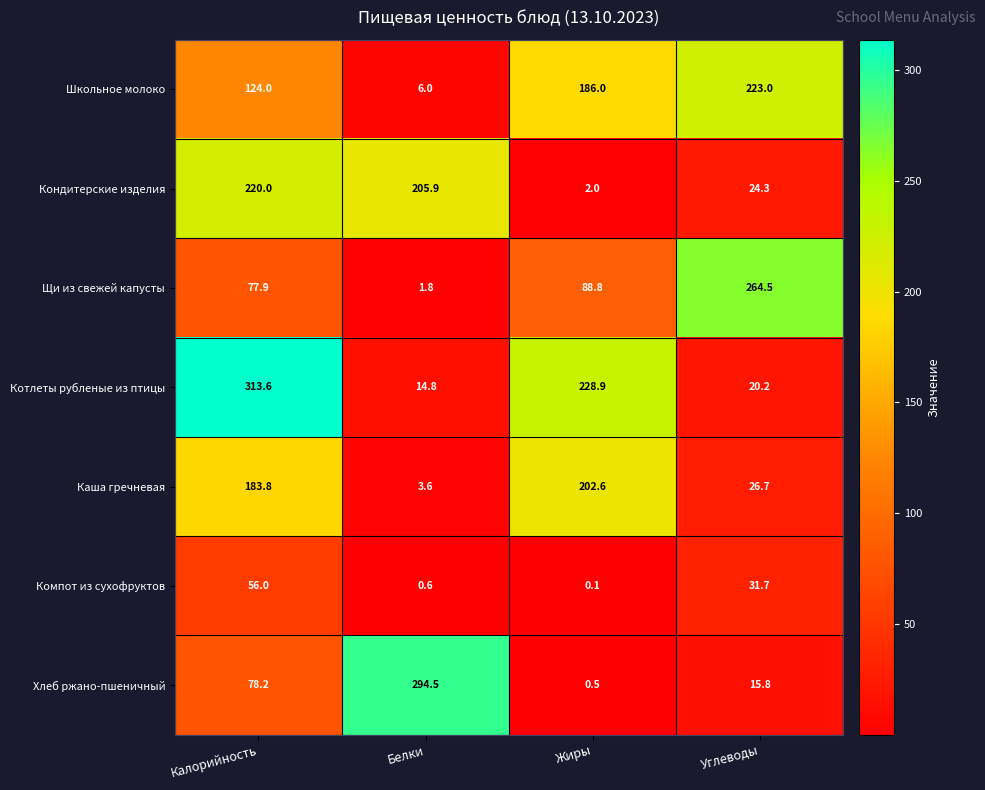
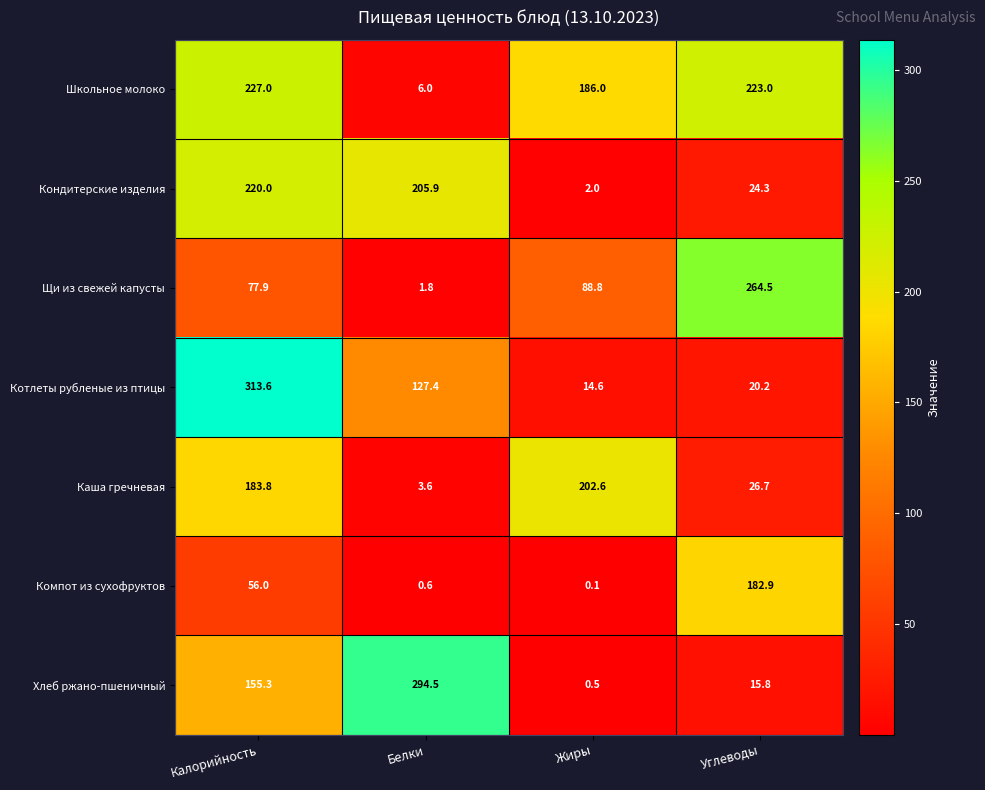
  {
    "Школьное молоко": {
-     "Калорийность": 124.0,
+     "Калорийность": 227.0,
      "Белки": 6.0,
      "Жиры": 186.0,
      "Углеводы": 223.0
    },
    "Кондитерские изделия": {
      "Калорийность": 220.0,
      "Белки": 205.9,
      "Жиры": 2.0,
      "Углеводы": 24.3
    },
    "Щи из свежей капусты": {
      "Калорийность": 77.9,
      "Белки": 1.8,
      "Жиры": 88.8,
      "Углеводы": 264.5
    },
    "Котлеты рубленые из птицы": {
      "Калорийность": 313.6,
-     "Белки": 14.8,
-     "Жиры": 228.9,
+     "Белки": 127.4,
+     "Жиры": 14.6,
      "Углеводы": 20.2
    },
    "Каша гречневая": {
      "Калорийность": 183.8,
      "Белки": 3.6,
      "Жиры": 202.6,
      "Углеводы": 26.7
    },
    "Компот из сухофруктов": {
      "Калорийность": 56.0,
      "Белки": 0.6,
      "Жиры": 0.1,
-     "Углеводы": 31.7
+     "Углеводы": 182.9
    },
    "Хлеб ржано-пшеничный": {
-     "Калорийность": 78.2,
+     "Калорийность": 155.3,
      "Белки": 294.5,
      "Жиры": 0.5,
      "Углеводы": 15.8
    }
  }
